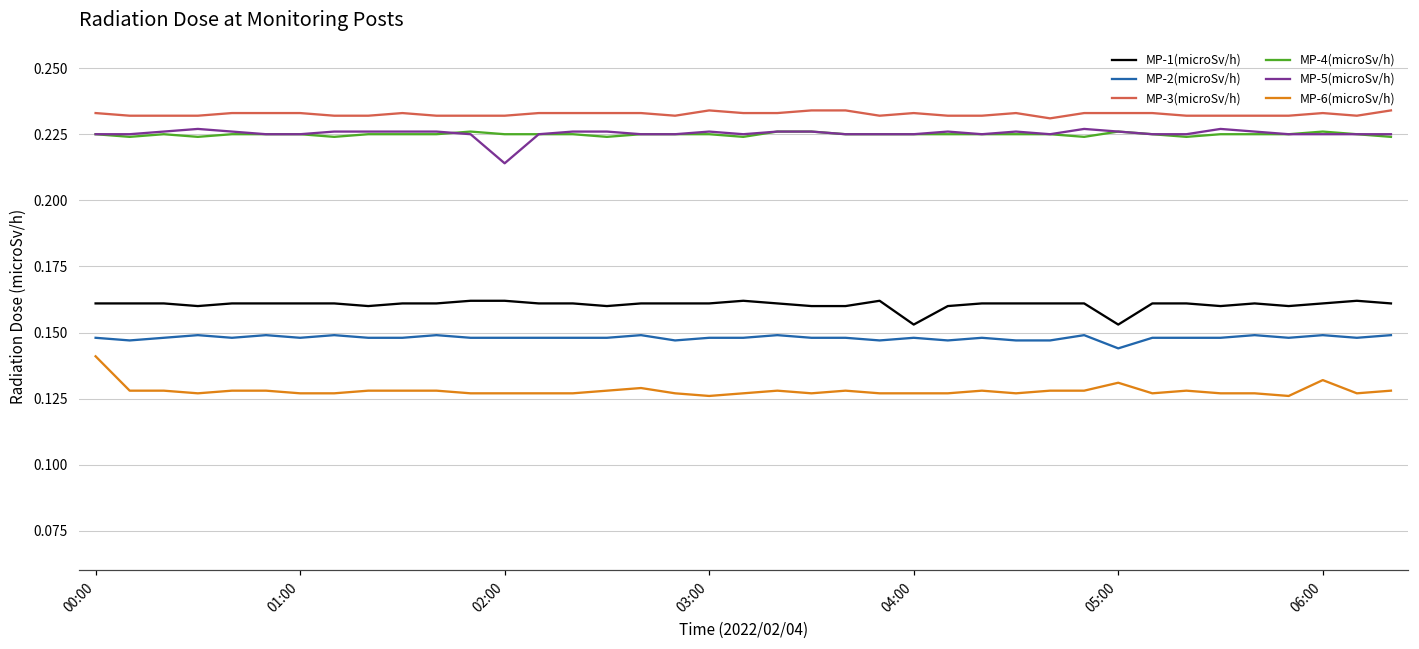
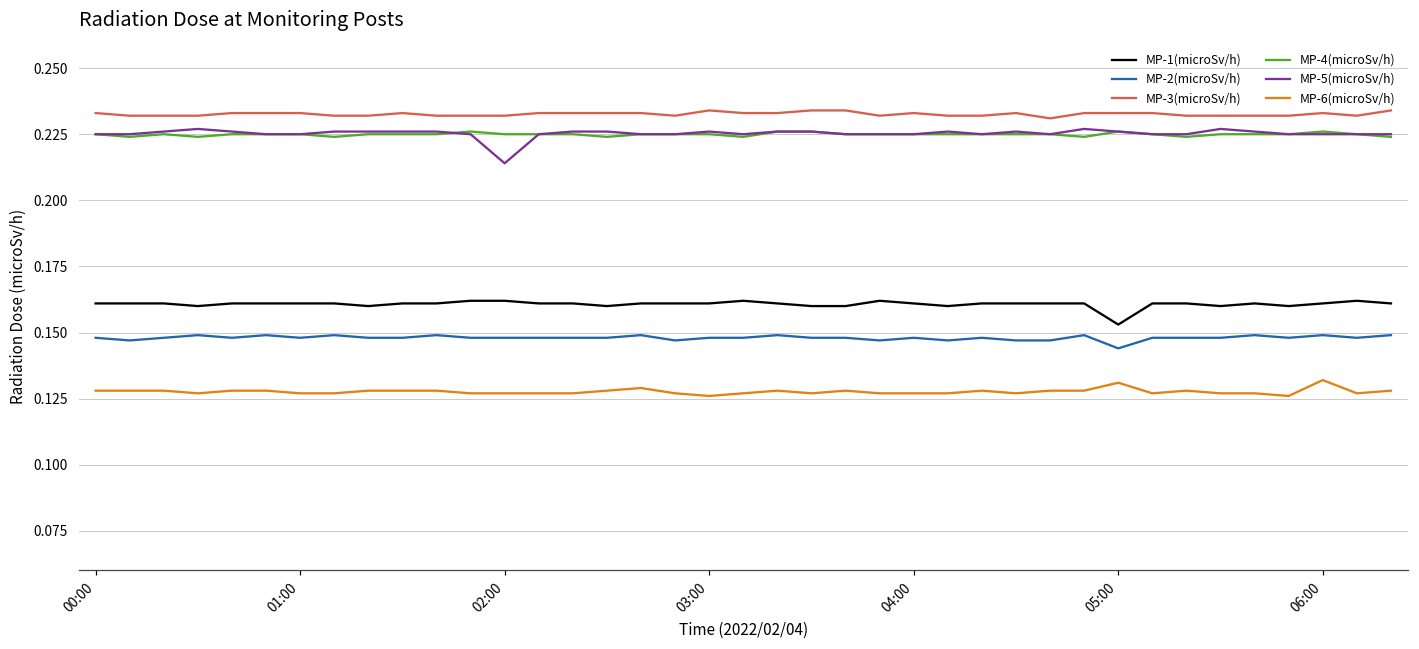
  {
    "MP-1(microSv/h)": {
      "00:00": 0.161,
      "01:00": 0.161,
      "02:00": 0.162,
      "03:00": 0.161,
-     "04:00": 0.153,
+     "04:00": 0.161,
      "05:00": 0.153,
      "06:00": 0.161
    },
    "MP-2(microSv/h)": {
      "00:00": 0.148,
      "01:00": 0.148,
      "02:00": 0.148,
      "03:00": 0.148,
      "04:00": 0.148,
      "05:00": 0.144,
      "06:00": 0.149
    },
    "MP-3(microSv/h)": {
      "00:00": 0.233,
      "01:00": 0.233,
      "02:00": 0.232,
      "03:00": 0.234,
      "04:00": 0.233,
      "05:00": 0.233,
      "06:00": 0.233
    },
    "MP-4(microSv/h)": {
      "02:00": 0.225
    },
    "MP-5(microSv/h)": {
      "02:00": 0.214
    },
    "MP-6(microSv/h)": {
-     "00:00": 0.141,
+     "00:00": 0.128,
      "01:00": 0.127,
      "02:00": 0.127,
      "03:00": 0.126,
      "04:00": 0.127,
      "05:00": 0.131,
      "06:00": 0.132
    }
  }
